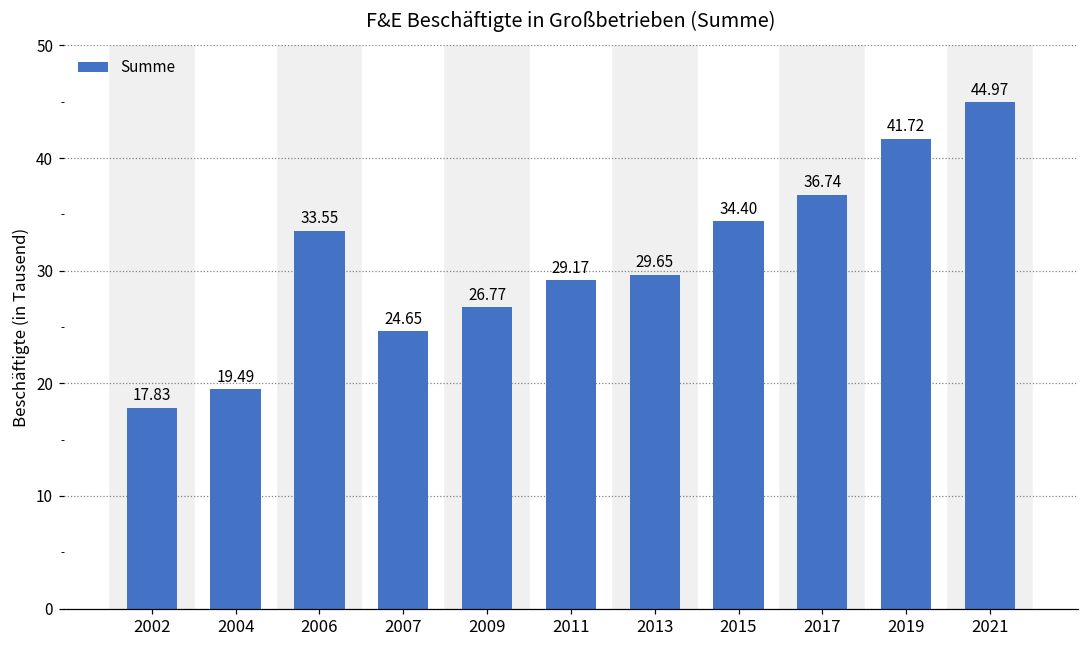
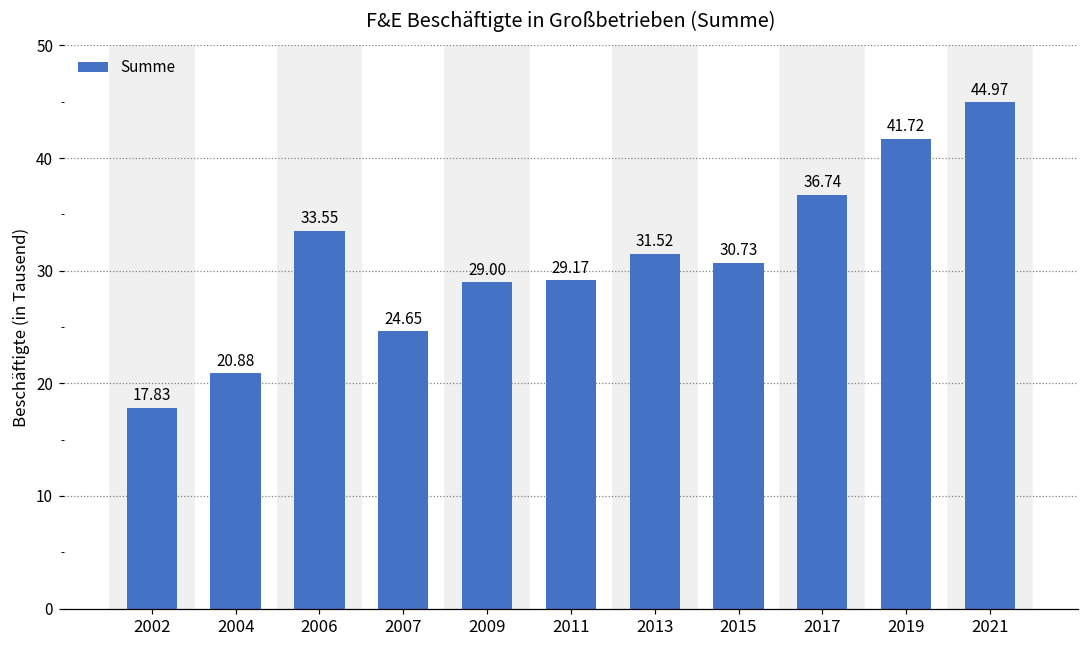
  {
-   "2004": 19.49,
-   "2009": 26.77,
-   "2013": 29.65,
-   "2015": 34.40
+   "2004": 20.88,
+   "2009": 29.00,
+   "2013": 31.52,
+   "2015": 30.73
  }
